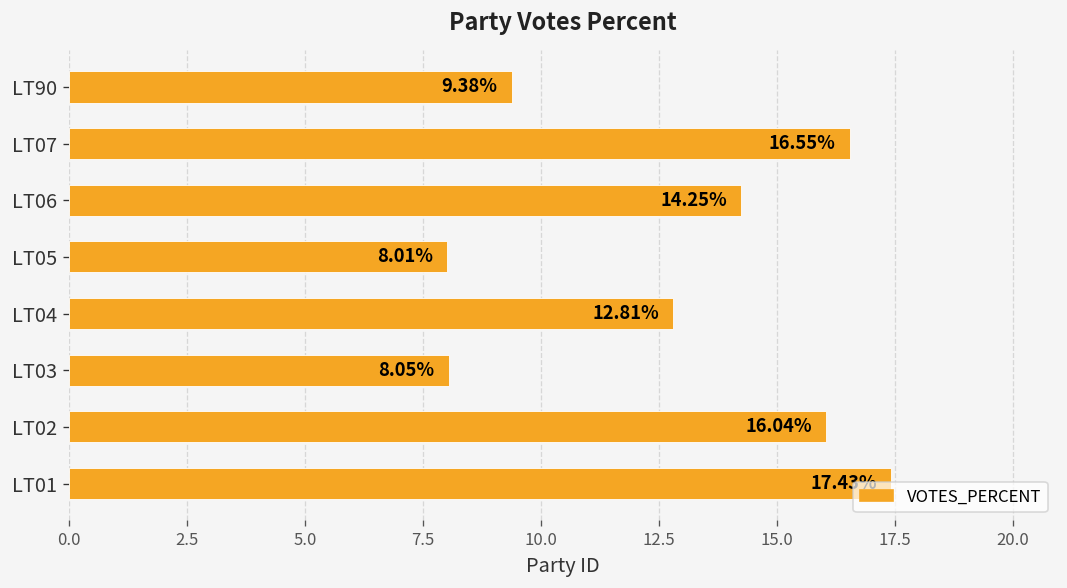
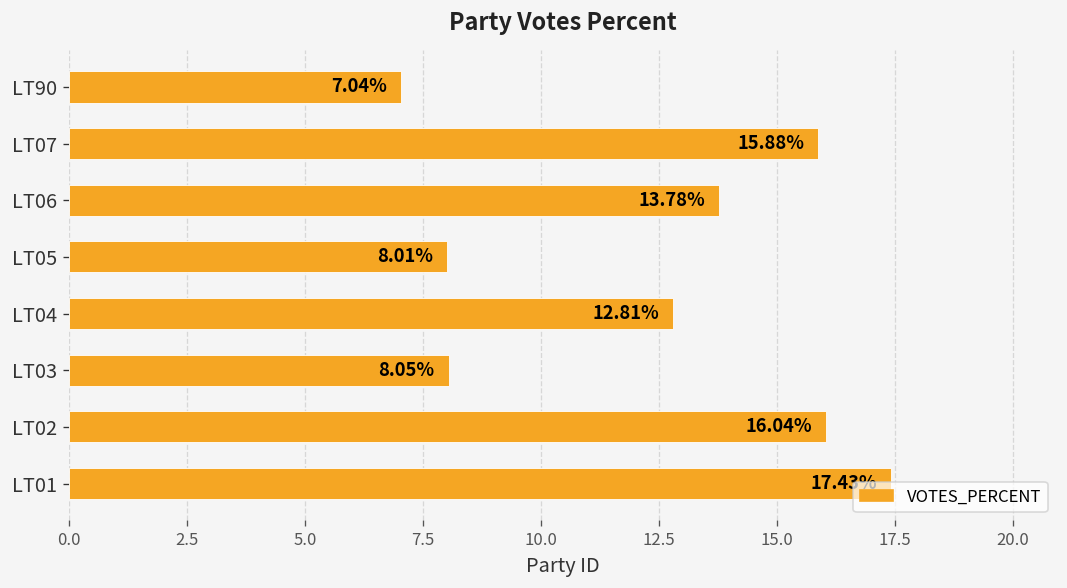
  {
-   "LT90": "9.38%",
-   "LT07": "16.55%",
-   "LT06": "14.25%",
+   "LT90": "7.04%",
+   "LT07": "15.88%",
+   "LT06": "13.78%",
    "LT05": "8.01%",
    "LT04": "12.81%",
    "LT03": "8.05%",
    "LT02": "16.04%"
  }
